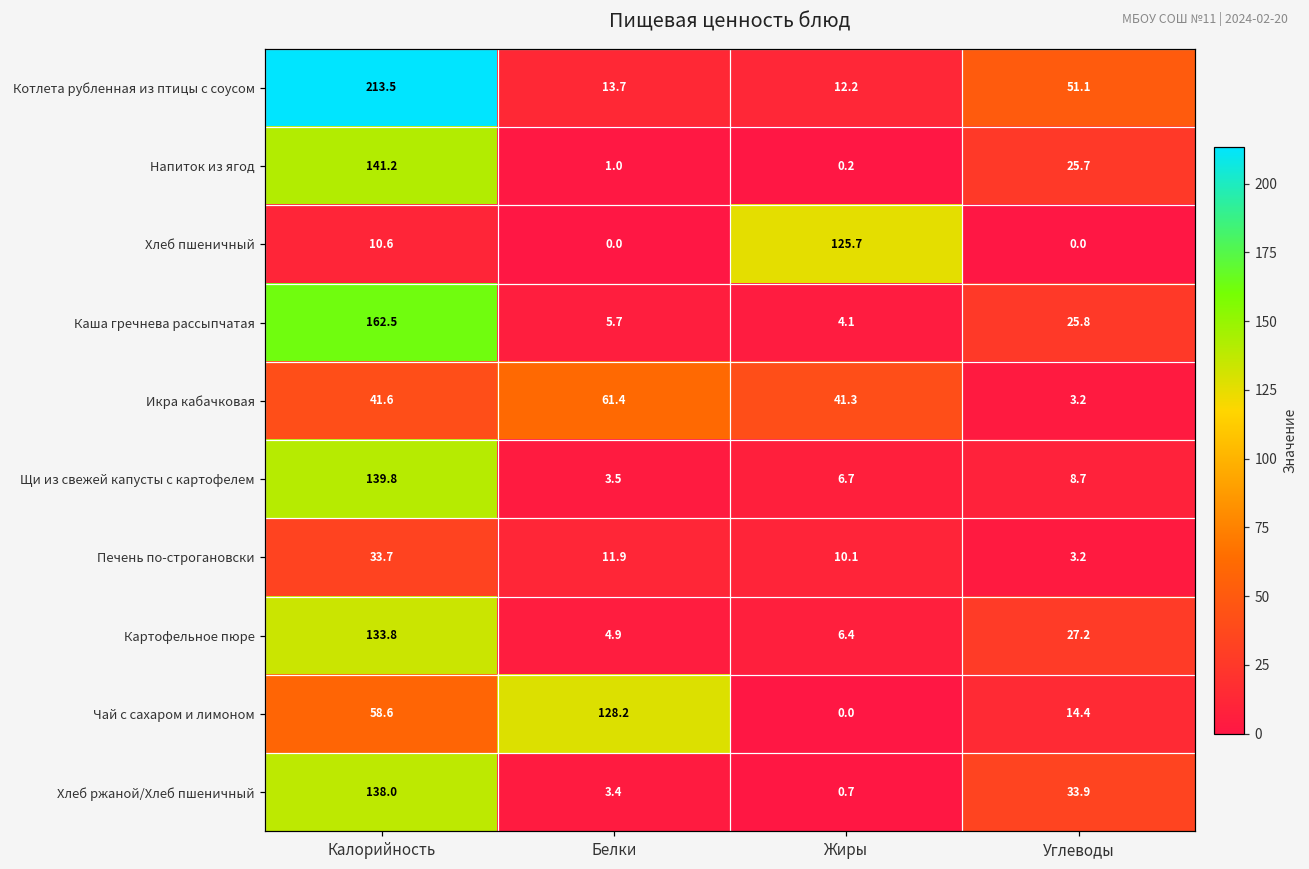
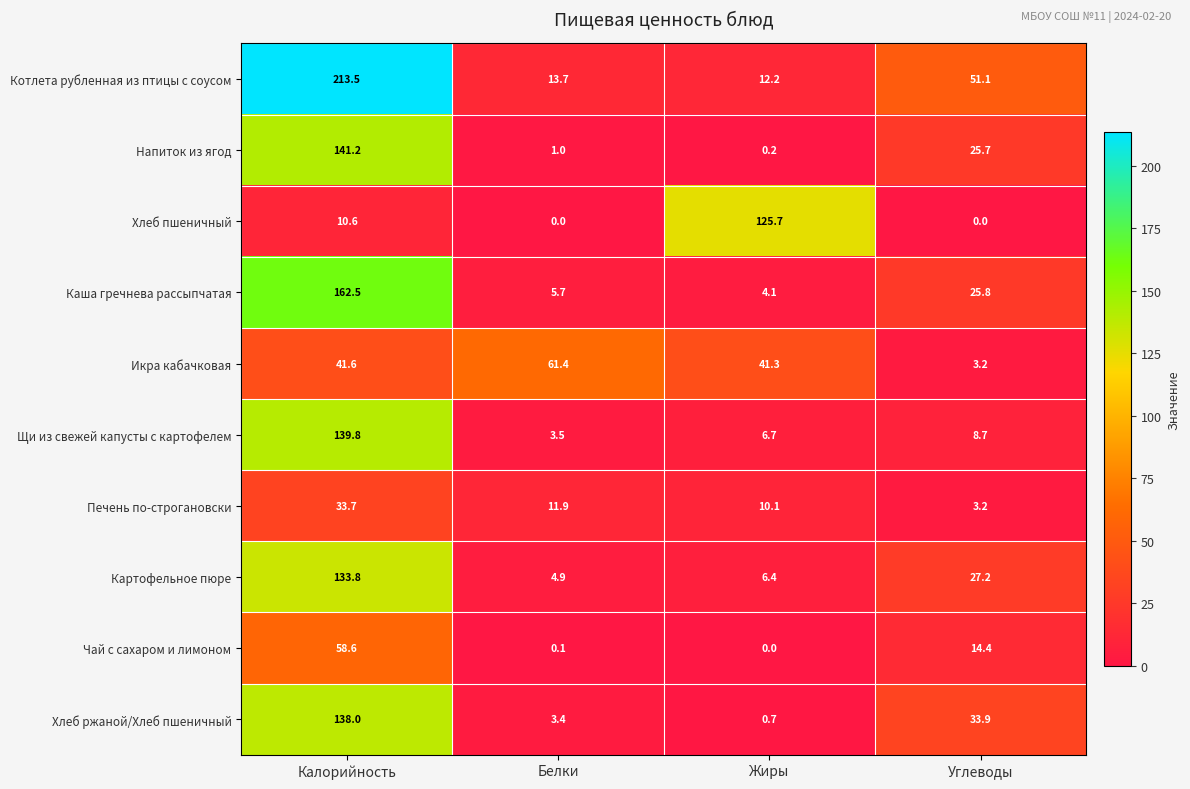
  {
    "Котлета рубленная из птицы с соусом": {
      "Калорийность": 213.5,
      "Белки": 13.7,
      "Жиры": 12.2,
      "Углеводы": 51.1
    },
    "Напиток из ягод": {
      "Калорийность": 141.2,
      "Белки": 1.0,
      "Жиры": 0.2,
      "Углеводы": 25.7
    },
    "Хлеб пшеничный": {
      "Калорийность": 10.6,
      "Белки": 0.0,
      "Жиры": 125.7,
      "Углеводы": 0.0
    },
    "Каша гречнева рассыпчатая": {
      "Калорийность": 162.5,
      "Белки": 5.7,
      "Жиры": 4.1,
      "Углеводы": 25.8
    },
    "Икра кабачковая": {
      "Калорийность": 41.6,
      "Белки": 61.4,
      "Жиры": 41.3,
      "Углеводы": 3.2
    },
    "Щи из свежей капусты с картофелем": {
      "Калорийность": 139.8,
      "Белки": 3.5,
      "Жиры": 6.7,
      "Углеводы": 8.7
    },
    "Печень по-строгановски": {
      "Калорийность": 33.7,
      "Белки": 11.9,
      "Жиры": 10.1,
      "Углеводы": 3.2
    },
    "Картофельное пюре": {
      "Калорийность": 133.8,
      "Белки": 4.9,
      "Жиры": 6.4,
      "Углеводы": 27.2
    },
    "Чай с сахаром и лимоном": {
      "Калорийность": 58.6,
-     "Белки": 128.2,
+     "Белки": 0.1,
      "Жиры": 0.0,
      "Углеводы": 14.4
    },
    "Хлеб ржаной/Хлеб пшеничный": {
      "Калорийность": 138.0,
      "Белки": 3.4,
      "Жиры": 0.7,
      "Углеводы": 33.9
    }
  }
